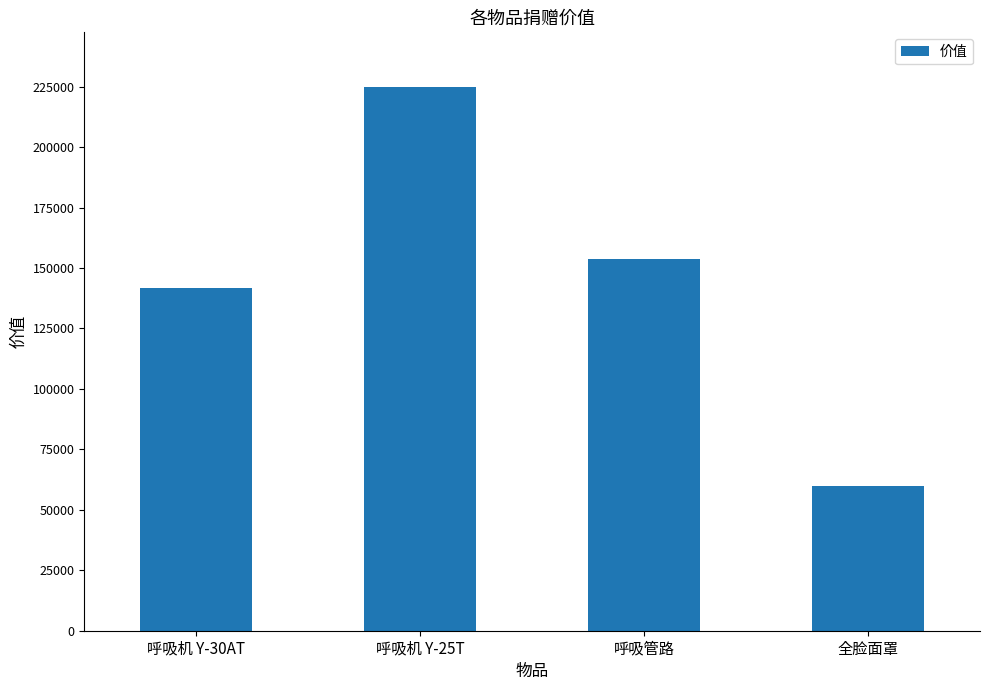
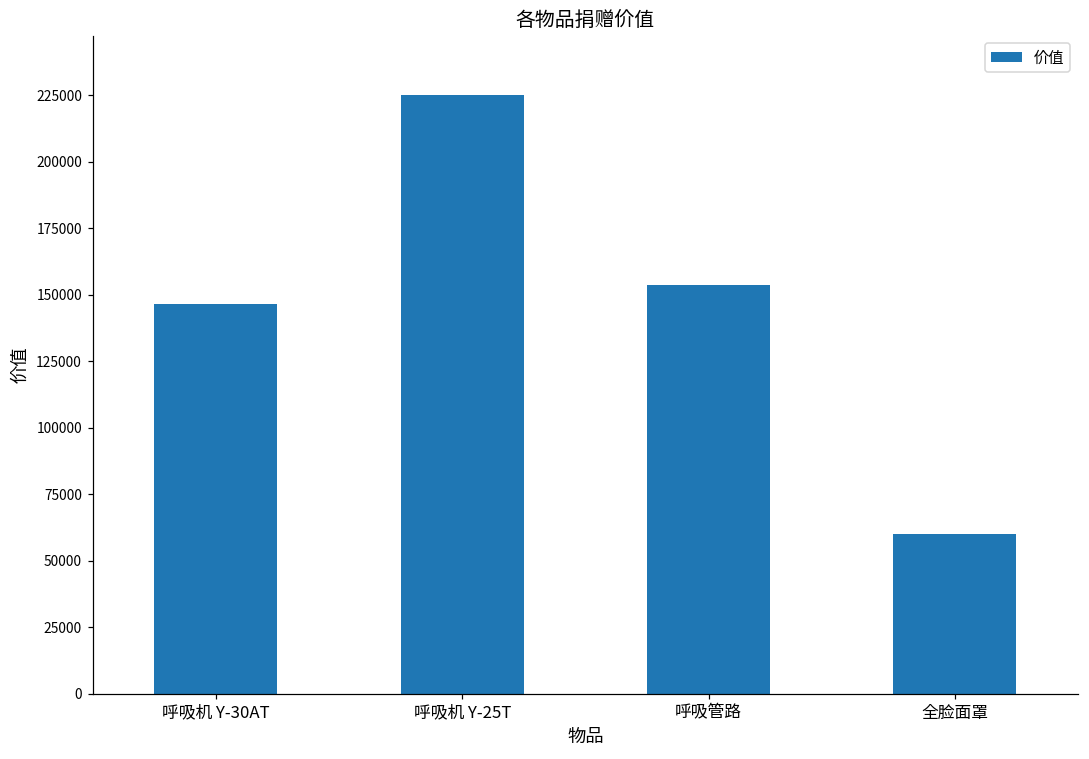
  {
-   "呼吸机 Y-30AT": 142000,
+   "呼吸机 Y-30AT": 147000,
    "呼吸机 Y-25T": 225000,
    "呼吸管路": 154000,
    "全脸面罩": 60000
  }
